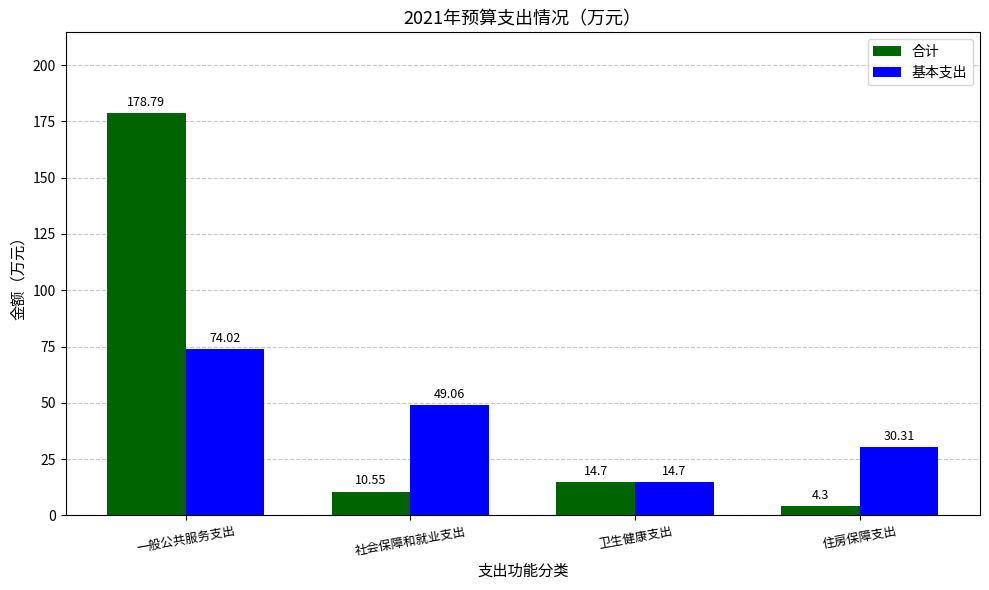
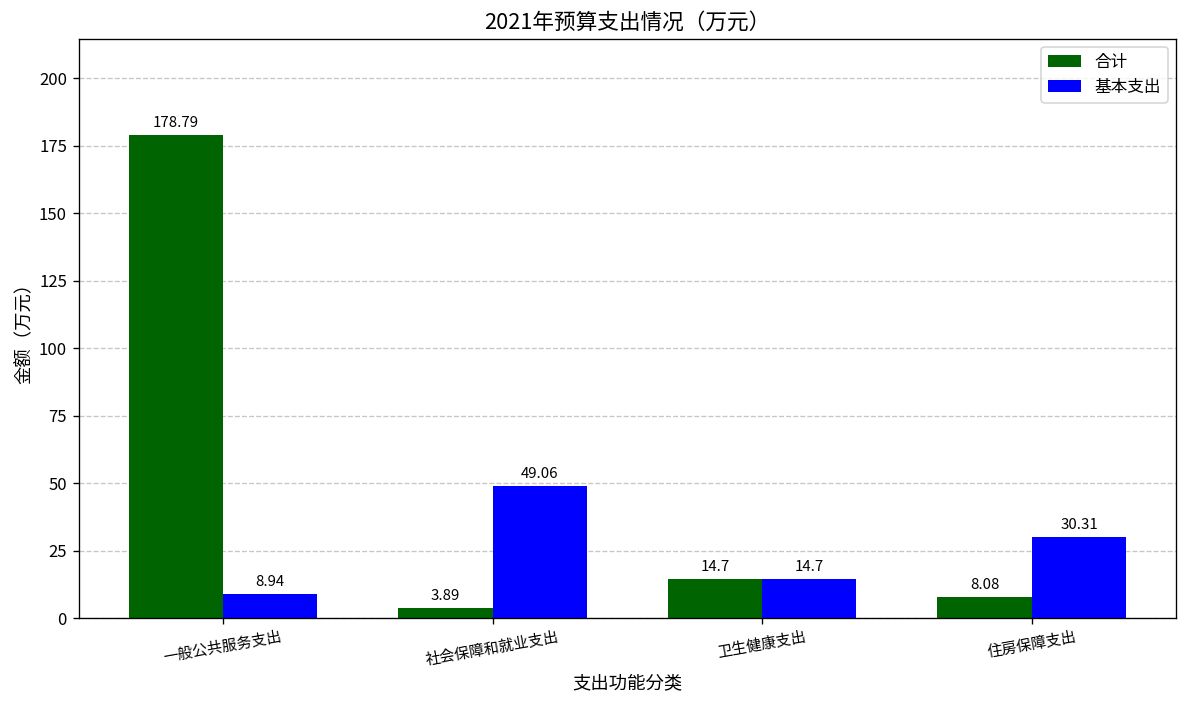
  {
    "合计": {
      "一般公共服务支出": 178.79,
-     "社会保障和就业支出": 10.55,
+     "社会保障和就业支出": 3.89,
      "卫生健康支出": 14.7,
-     "住房保障支出": 4.3
+     "住房保障支出": 8.08
    },
    "基本支出": {
-     "一般公共服务支出": 74.02,
+     "一般公共服务支出": 8.94,
      "社会保障和就业支出": 49.06,
      "卫生健康支出": 14.7,
      "住房保障支出": 30.31
    }
  }
